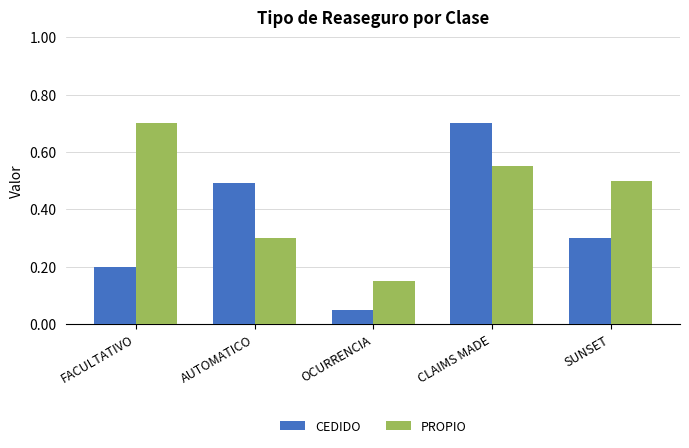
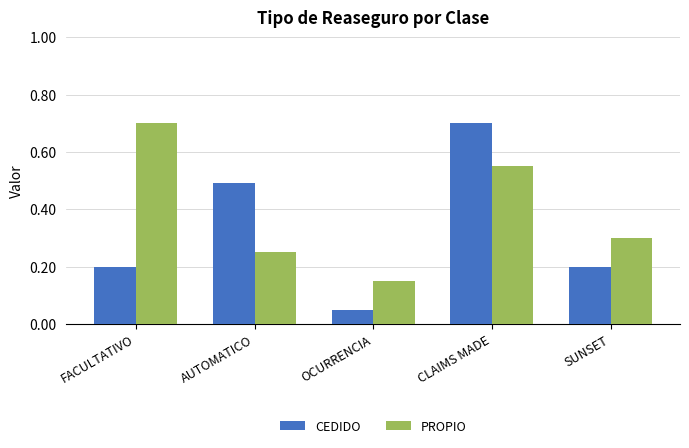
  {
    "CEDIDO": {
      "FACULTATIVO": 0.2,
      "AUTOMATICO": 0.49,
      "OCURRENCIA": 0.05,
      "CLAIMS MADE": 0.7,
-     "SUNSET": 0.3
+     "SUNSET": 0.2
    },
    "PROPIO": {
      "FACULTATIVO": 0.70,
-     "AUTOMATICO": 0.30,
+     "AUTOMATICO": 0.25,
      "OCURRENCIA": 0.15,
      "CLAIMS MADE": 0.55,
-     "SUNSET": 0.5
+     "SUNSET": 0.3
    }
  }
